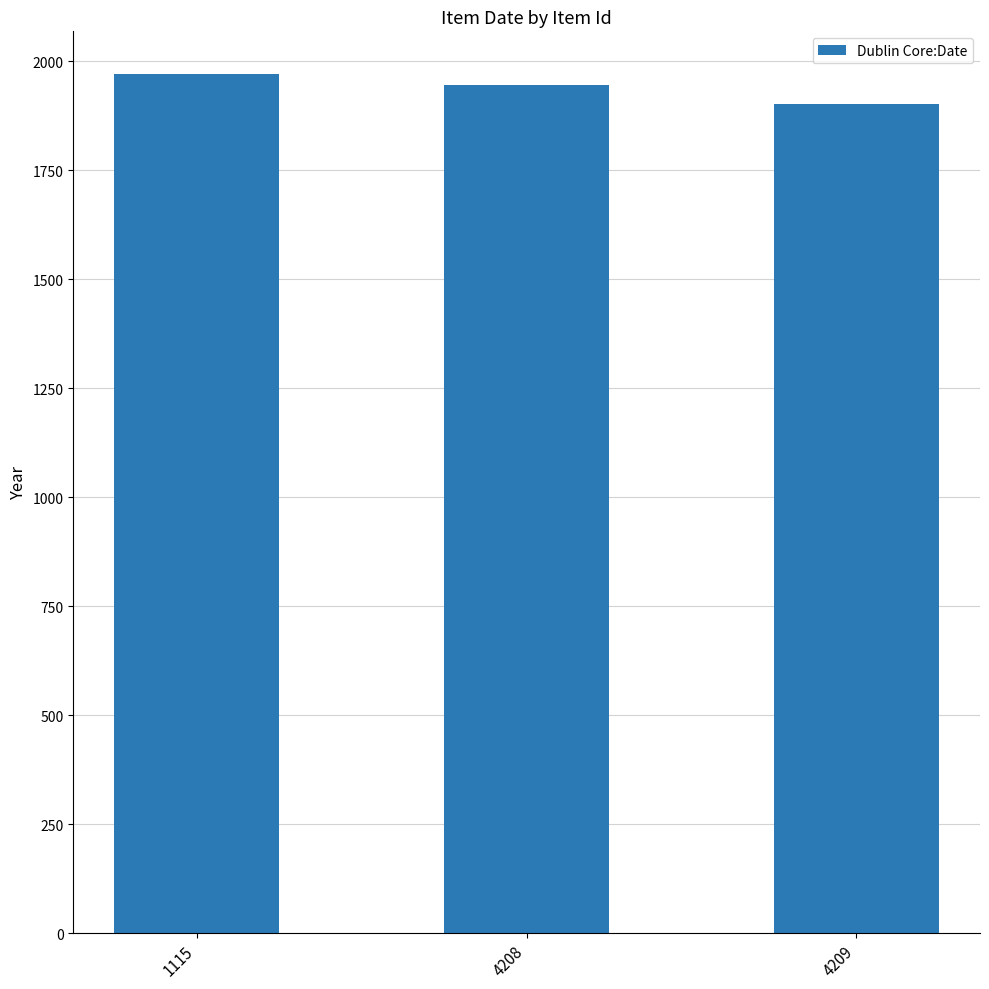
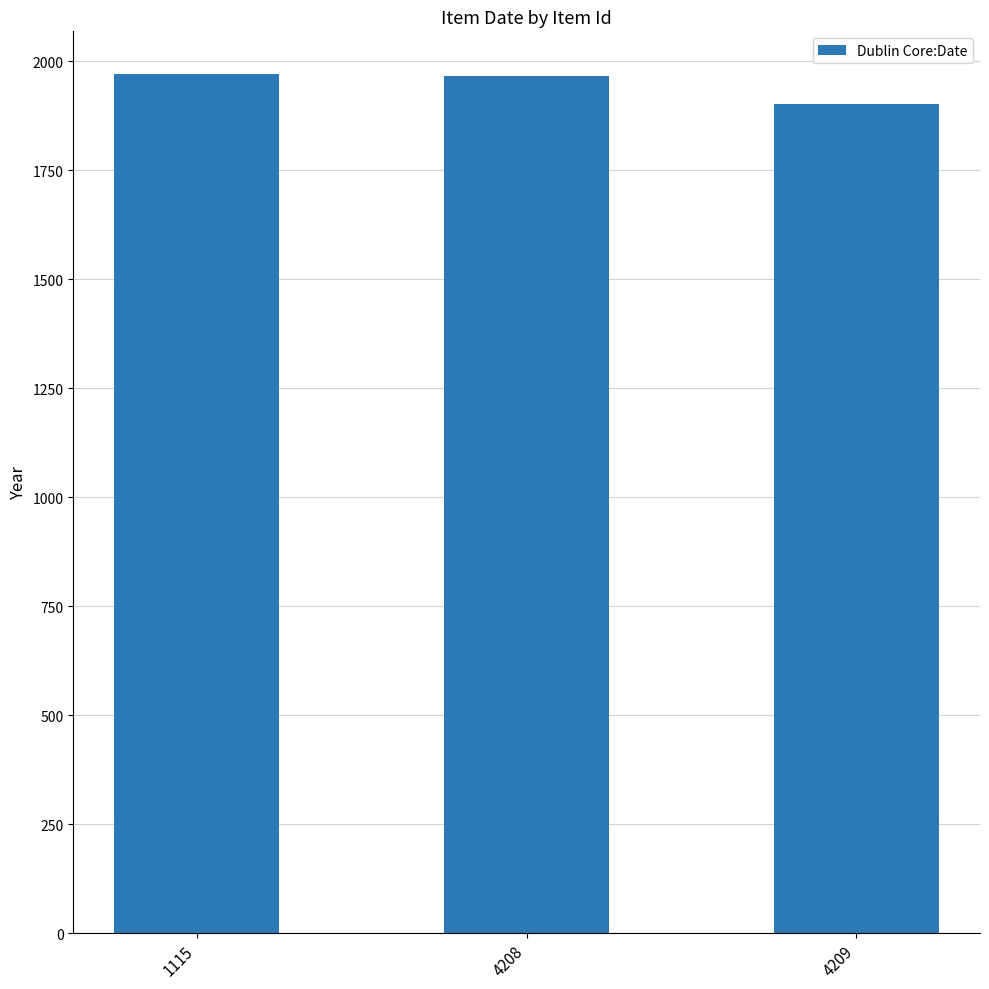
  {
    "1115": 1970,
-   "4208": 1950,
+   "4208": 1970,
    "4209": 1900
  }
